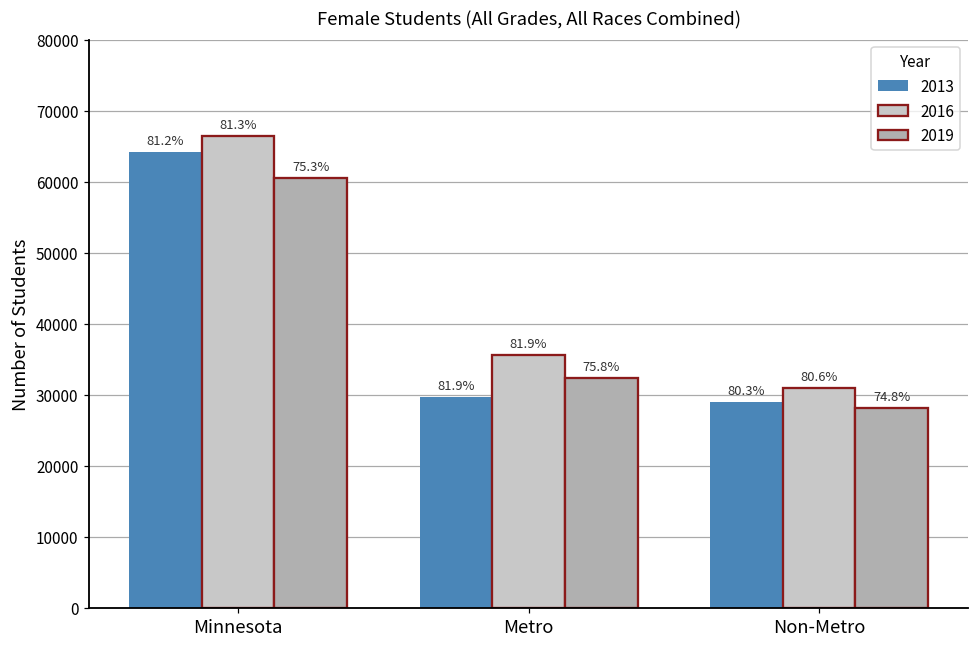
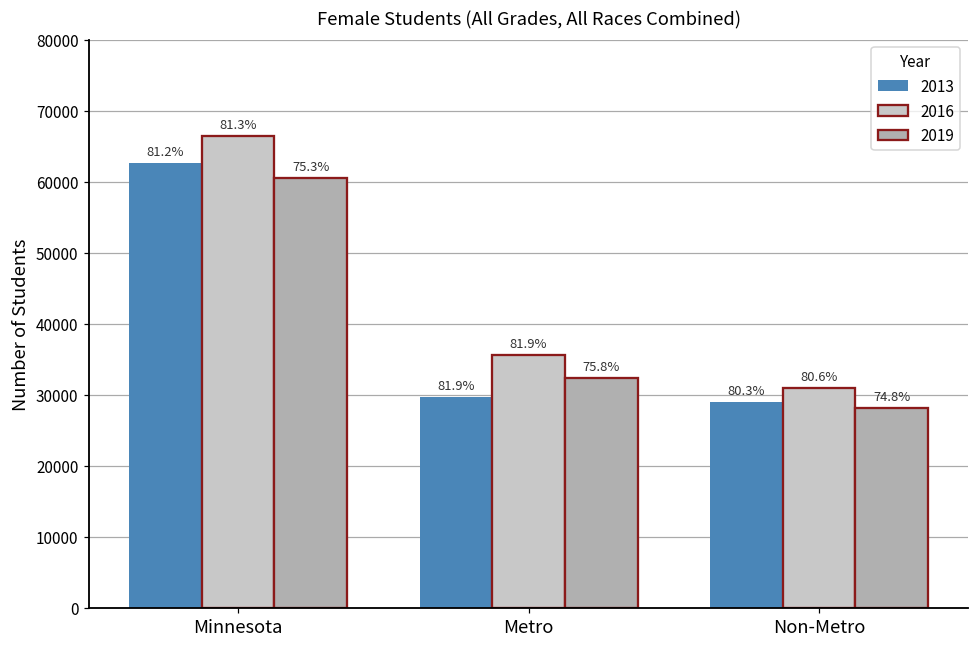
  {
    "2013": {
-     "Minnesota": 64000
+     "Minnesota": 63000
    }
  }
